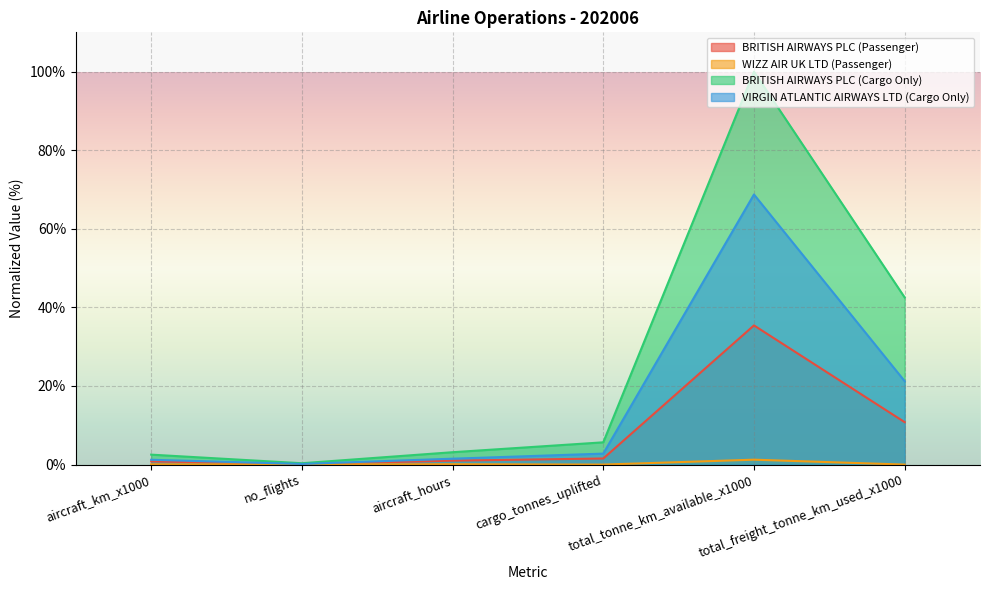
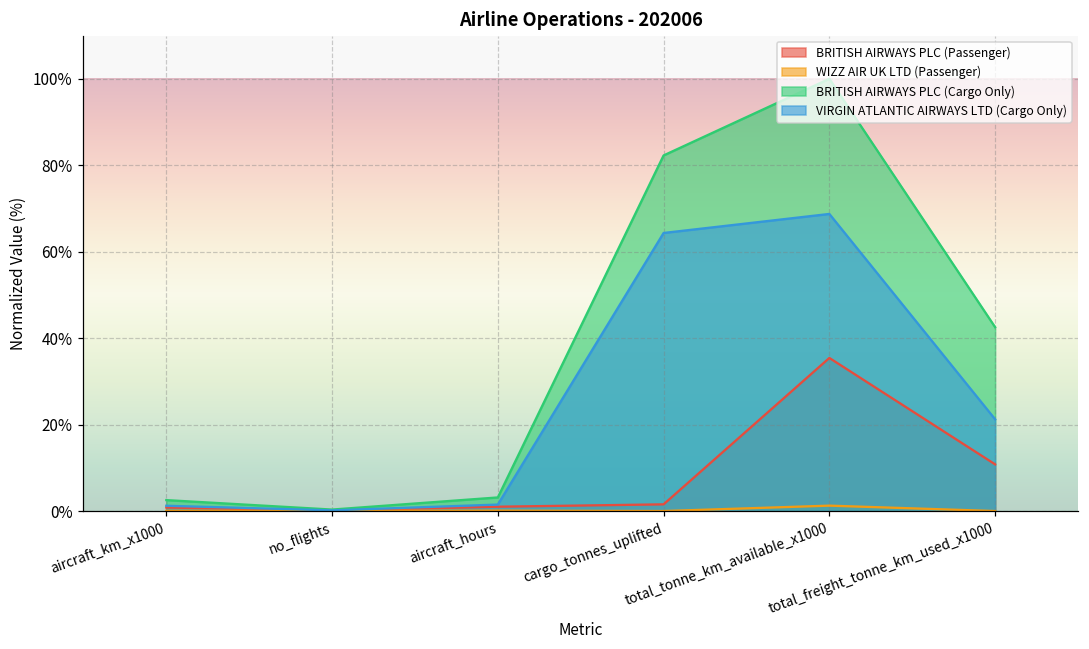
  {
    "BRITISH AIRWAYS PLC (Passenger)": {
      "cargo_tonnes_uplifted": "2%",
      "total_tonne_km_available_x1000": "35%",
      "total_freight_tonne_km_used_x1000": "11%"
    },
    "WIZZ AIR UK LTD (Passenger)": {
      "aircraft_km_x1000": "0%",
      "aircraft_hours": "0%",
      "cargo_tonnes_uplifted": "0%",
      "total_tonne_km_available_x1000": "1%",
      "total_freight_tonne_km_used_x1000": "0%"
    },
    "BRITISH AIRWAYS PLC (Cargo Only)": {
      "aircraft_km_x1000": "3%",
      "aircraft_hours": "3%",
-     "cargo_tonnes_uplifted": "6%",
+     "cargo_tonnes_uplifted": "82%",
      "total_freight_tonne_km_used_x1000": "43%"
    },
    "VIRGIN ATLANTIC AIRWAYS LTD (Cargo Only)": {
-     "cargo_tonnes_uplifted": "3%",
+     "cargo_tonnes_uplifted": "64%",
      "total_tonne_km_available_x1000": "69%",
      "total_freight_tonne_km_used_x1000": "21%"
    }
  }
